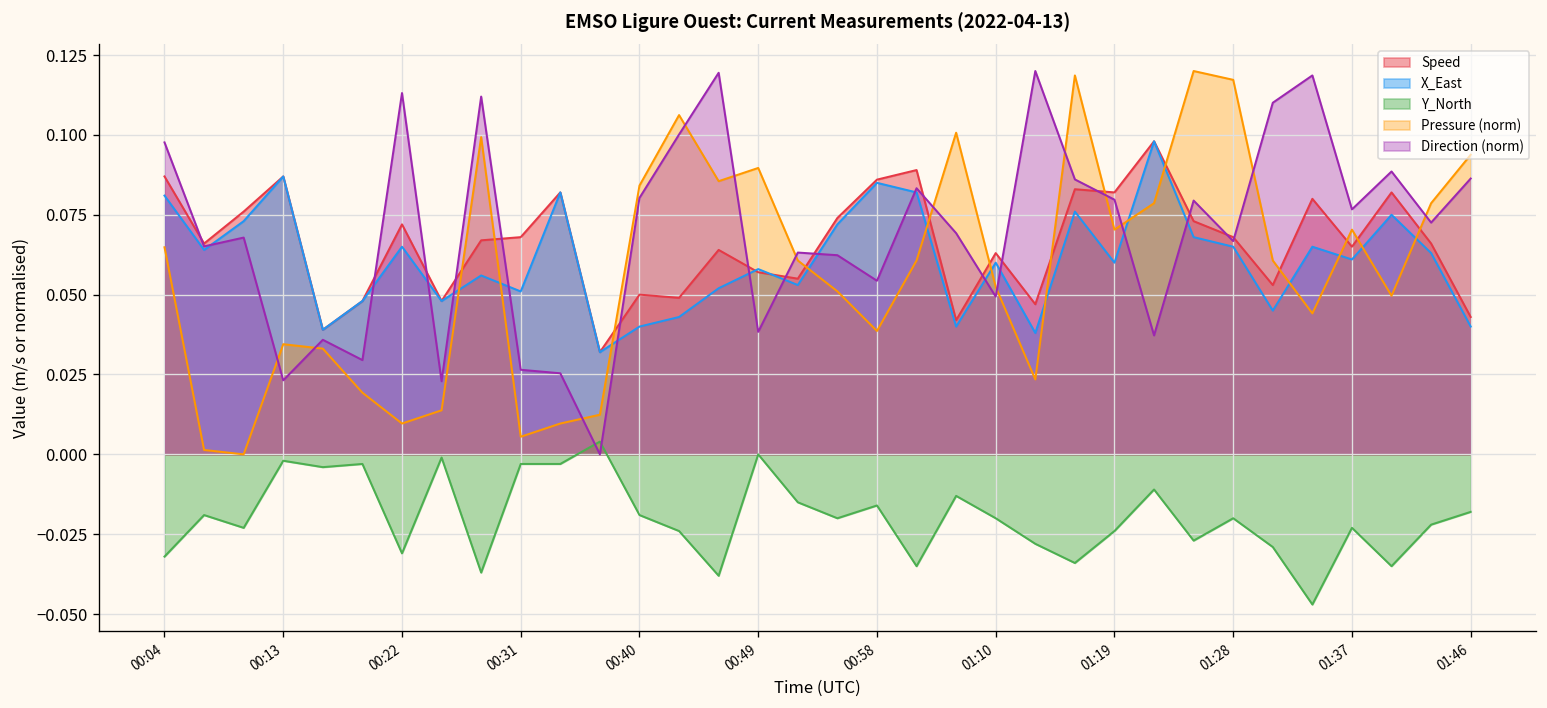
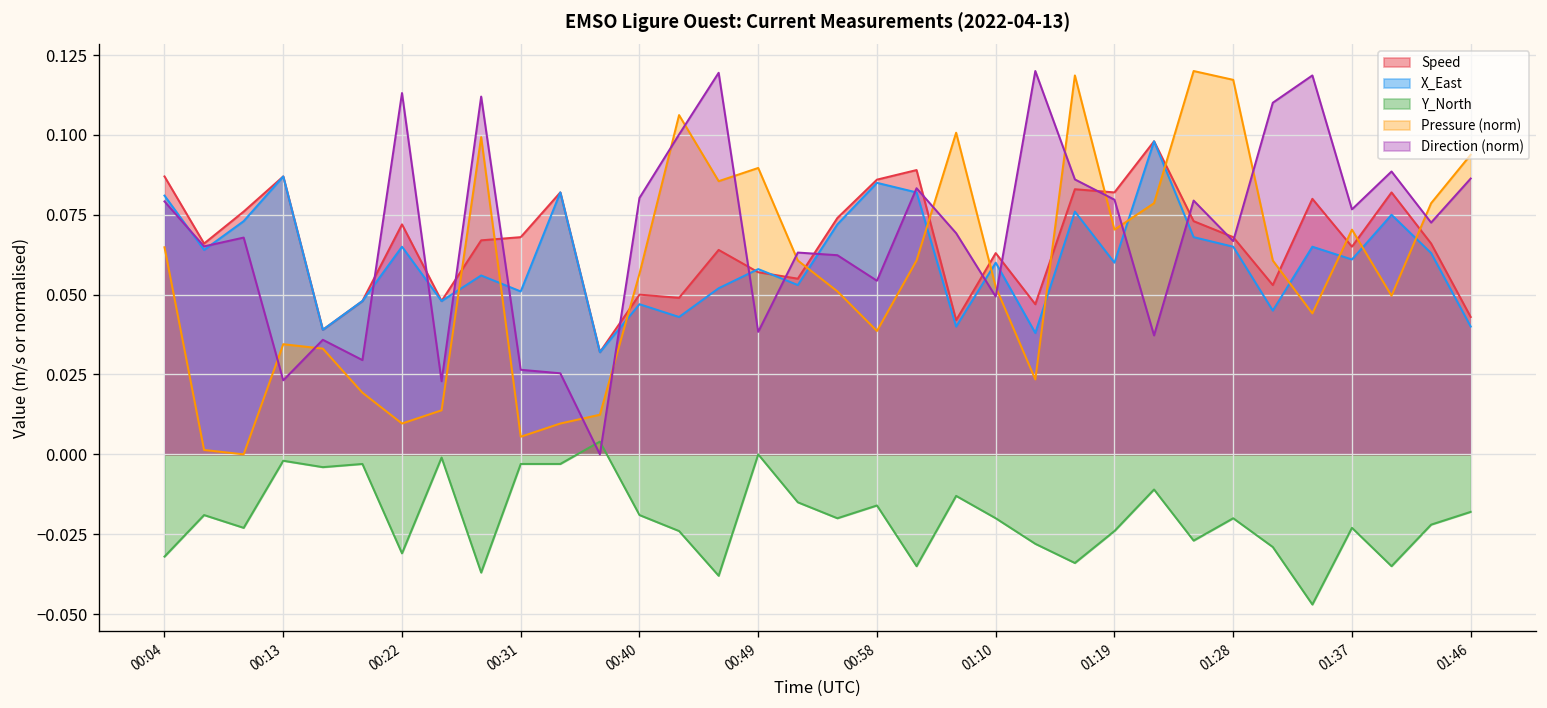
  {
    "Speed": {
      "00:04": 0.087,
      "00:22": 0.072,
      "00:31": 0.068,
      "00:40": 0.050,
      "00:49": 0.057,
      "00:58": 0.086,
      "01:10": 0.063,
      "01:19": 0.082,
      "01:28": 0.068,
      "01:37": 0.065,
      "01:46": 0.043
    },
    "X_East": {
      "00:04": 0.081,
      "00:22": 0.065,
      "00:31": 0.051,
-     "00:40": 0.040,
+     "00:40": 0.047,
      "00:49": 0.058,
      "00:58": 0.085,
      "01:10": 0.060,
      "01:19": 0.060,
      "01:28": 0.065,
      "01:37": 0.061,
      "01:46": 0.040
    },
    "Pressure (norm)": {
      "00:04": 0.065,
      "00:13": 0.034,
      "00:22": 0.010,
      "00:31": 0.006,
-     "00:40": 0.084,
+     "00:40": 0.057,
      "00:49": 0.090,
      "00:58": 0.039,
      "01:10": 0.052,
      "01:19": 0.070,
      "01:28": 0.117,
      "01:37": 0.070,
      "01:46": 0.094
    },
    "Direction (norm)": {
-     "00:04": 0.098,
+     "00:04": 0.079,
      "00:13": 0.023,
      "00:22": 0.113,
      "00:31": 0.026,
      "00:40": 0.080,
      "00:49": 0.038,
      "00:58": 0.054,
      "01:10": 0.049,
      "01:19": 0.080,
      "01:28": 0.067,
      "01:37": 0.077,
      "01:46": 0.086
    }
  }
